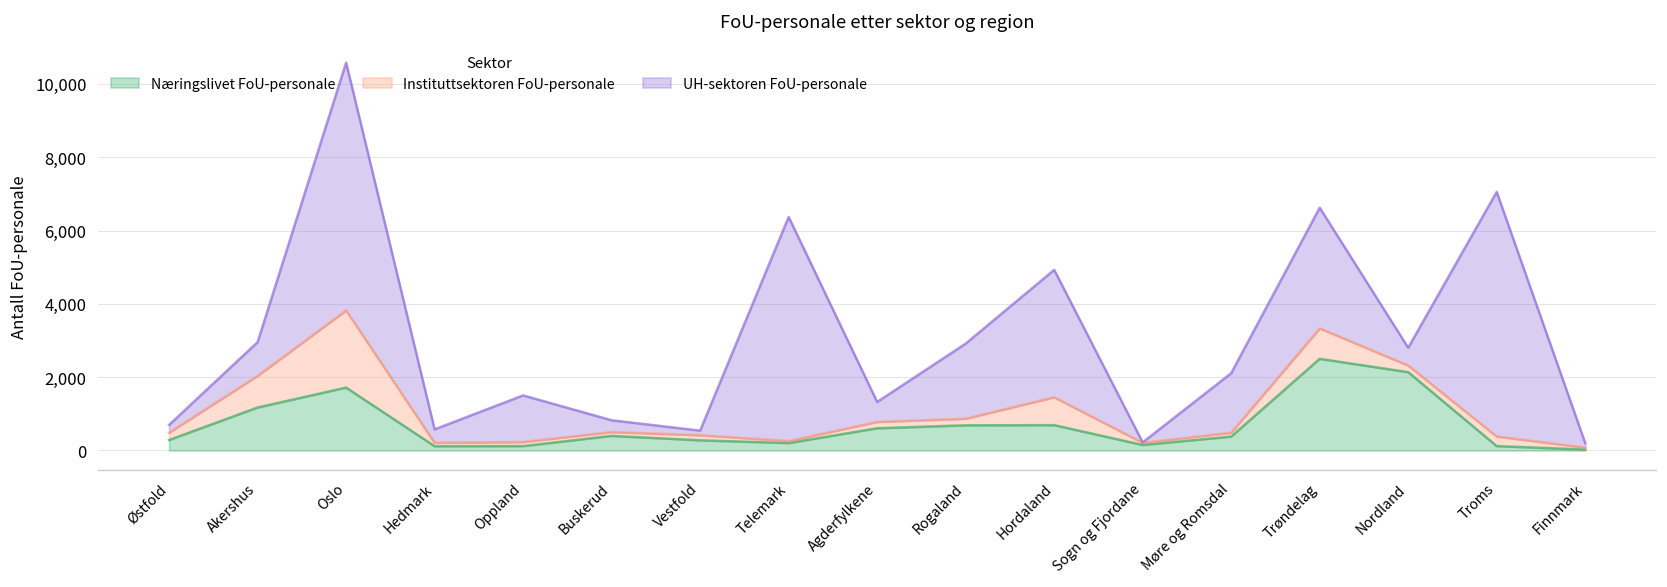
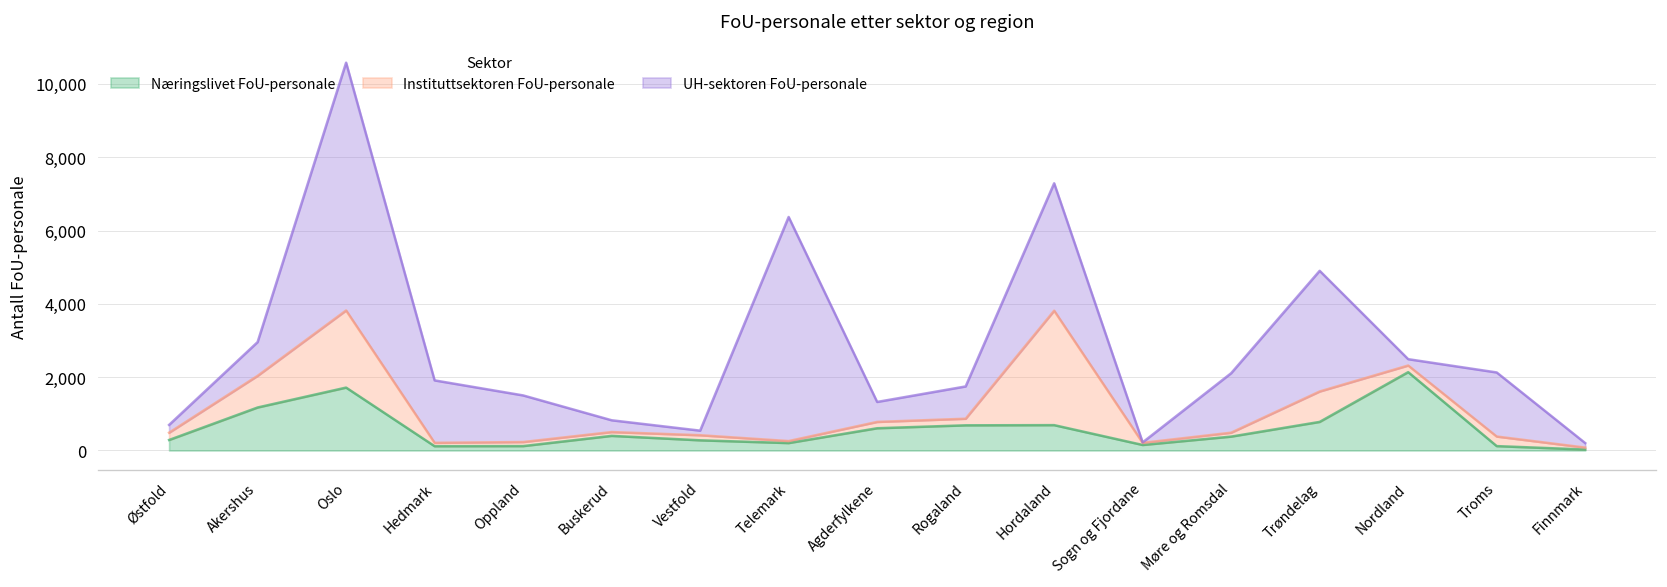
  {
    "Næringslivet FoU-personale": {
      "Østfold": "300",
      "Akershus": "1,200",
      "Oslo": "1,700",
      "Hedmark": "100",
      "Oppland": "100",
      "Buskerud": "400",
      "Vestfold": "300",
      "Agderfylkene": "600",
      "Rogaland": "700",
      "Hordaland": "700",
      "Møre og Romsdal": "400",
-     "Trøndelag": "2,500",
+     "Trøndelag": "800",
      "Nordland": "2,100",
      "Troms": "100"
    },
    "Instituttsektoren FoU-personale": {
      "Østfold": "200",
      "Akershus": "900",
      "Oslo": "2,100",
      "Hedmark": "100",
      "Oppland": "100",
      "Buskerud": "100",
      "Vestfold": "100",
      "Agderfylkene": "200",
      "Rogaland": "200",
-     "Hordaland": "800",
+     "Hordaland": "3,100",
      "Møre og Romsdal": "100",
      "Trøndelag": "800",
      "Nordland": "200",
      "Troms": "300"
    },
    "UH-sektoren FoU-personale": {
      "Østfold": "200",
      "Akershus": "900",
      "Oslo": "6,800",
-     "Hedmark": "400",
+     "Hedmark": "1,700",
      "Oppland": "1,300",
      "Buskerud": "300",
      "Vestfold": "100",
      "Telemark": "6,100",
      "Agderfylkene": "500",
-     "Rogaland": "2,000",
+     "Rogaland": "900",
      "Hordaland": "3,500",
      "Møre og Romsdal": "1,600",
      "Trøndelag": "3,300",
-     "Nordland": "500",
-     "Troms": "6,700",
+     "Nordland": "200",
+     "Troms": "1,700",
      "Finnmark": "100"
    }
  }
